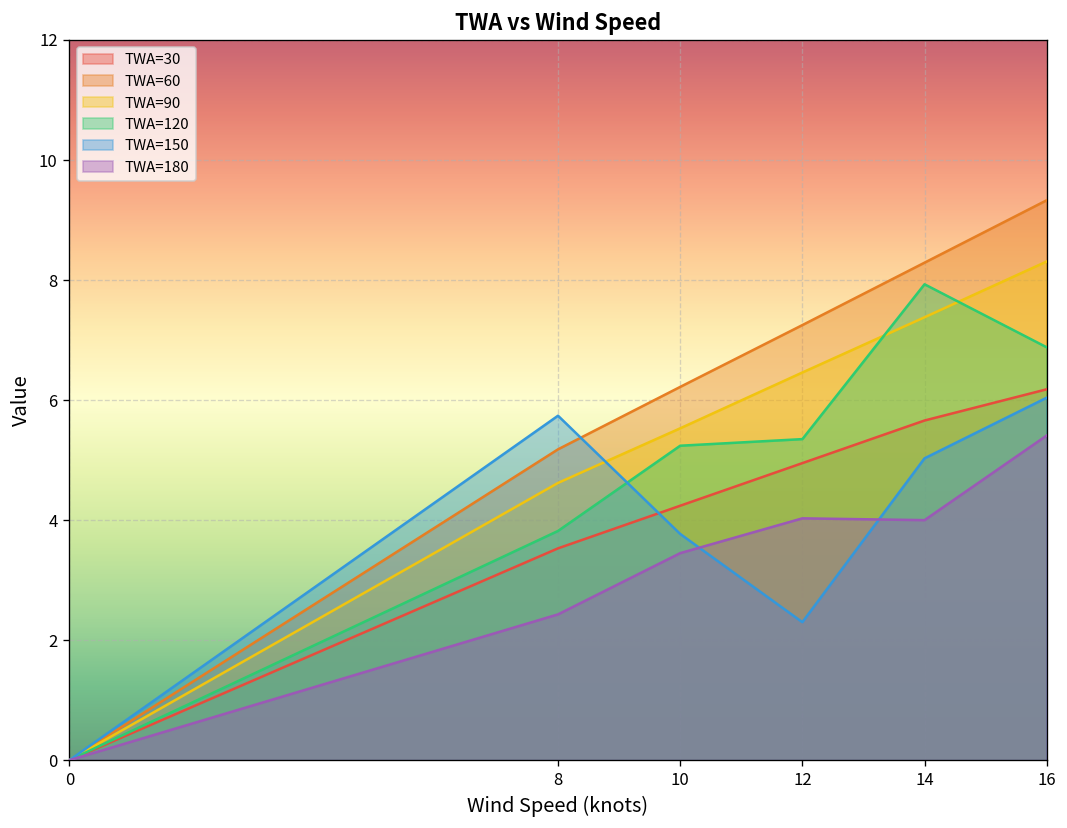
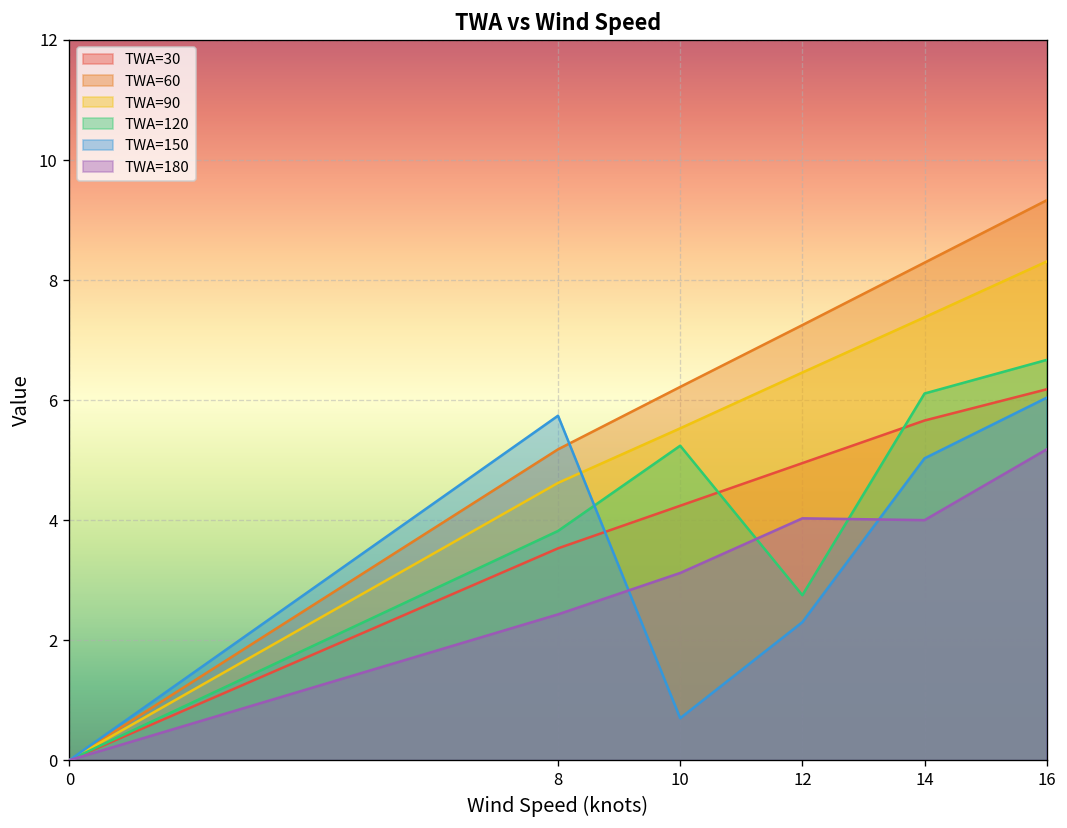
  {
    "TWA=120": {
      "8": 3.8,
      "10": 5.2,
-     "12": 5.4,
-     "14": 7.9,
-     "16": 6.9
+     "12": 2.8,
+     "14": 6.1,
+     "16": 6.7
    },
    "TWA=150": {
      "8": 5.7,
-     "10": 3.8,
+     "10": 0.7,
      "12": 2.3,
      "14": 5.0,
      "16": 6.0
    },
    "TWA=180": {
      "8": 2.4,
-     "10": 3.5,
+     "10": 3.1,
      "12": 4.0,
      "14": 4.0,
-     "16": 5.4
+     "16": 5.2
    }
  }
